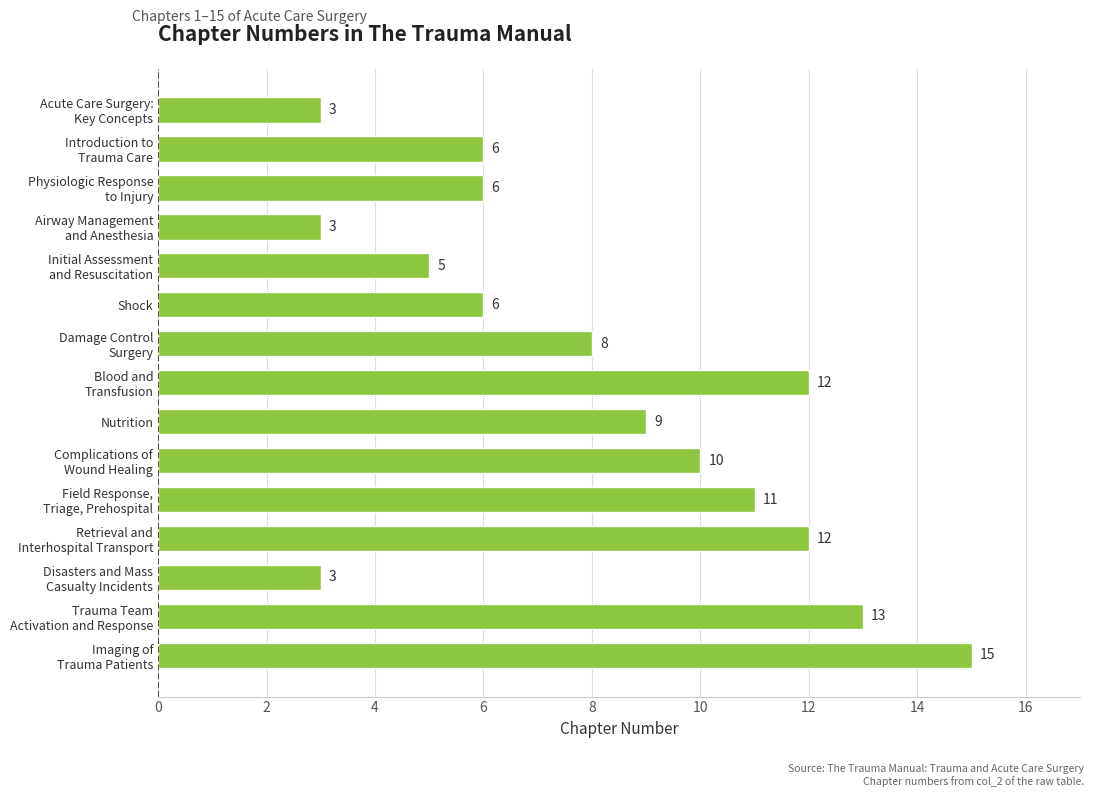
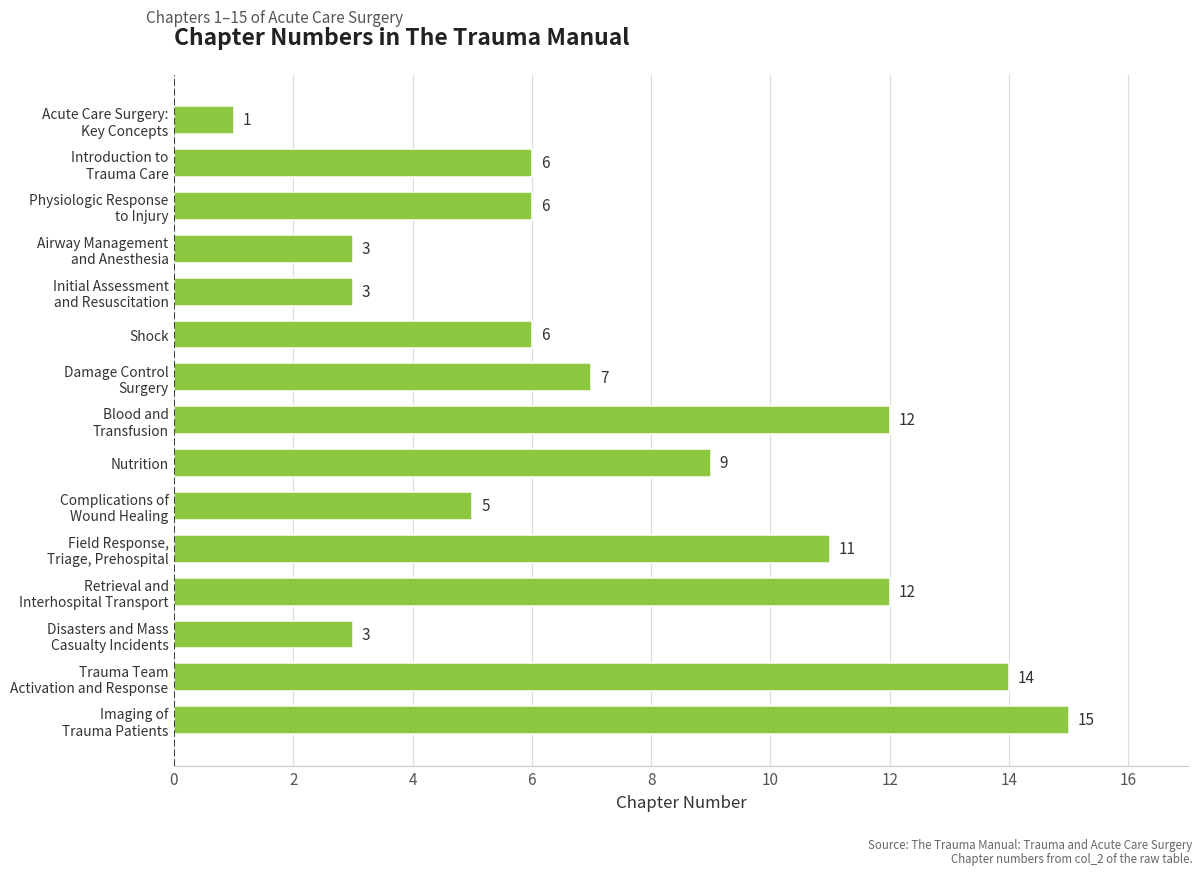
  {
-   "Acute Care Surgery: Key Concepts": 3,
+   "Acute Care Surgery: Key Concepts": 1,
    "Introduction to Trauma Care": 6,
    "Physiologic Response to Injury": 6,
    "Airway Management and Anesthesia": 3,
-   "Initial Assessment and Resuscitation": 5,
+   "Initial Assessment and Resuscitation": 3,
    "Shock": 6,
-   "Damage Control Surgery": 8,
+   "Damage Control Surgery": 7,
    "Blood and Transfusion": 12,
    "Nutrition": 9,
-   "Complications of Wound Healing": 10,
+   "Complications of Wound Healing": 5,
    "Field Response, Triage, Prehospital": 11,
    "Retrieval and Interhospital Transport": 12,
    "Disasters and Mass Casualty Incidents": 3,
-   "Trauma Team Activation and Response": 13,
+   "Trauma Team Activation and Response": 14,
    "Imaging of Trauma Patients": 15
  }
